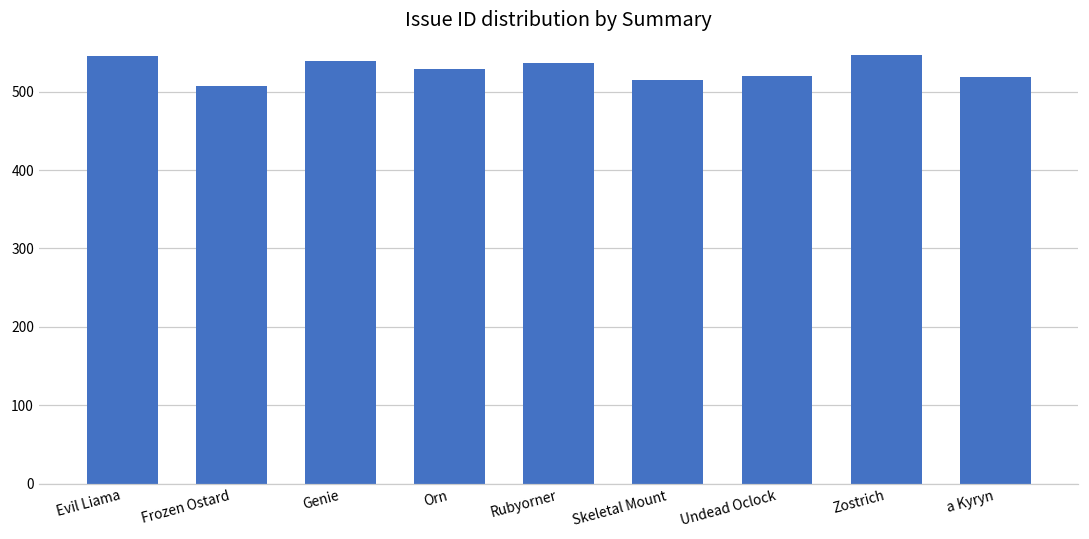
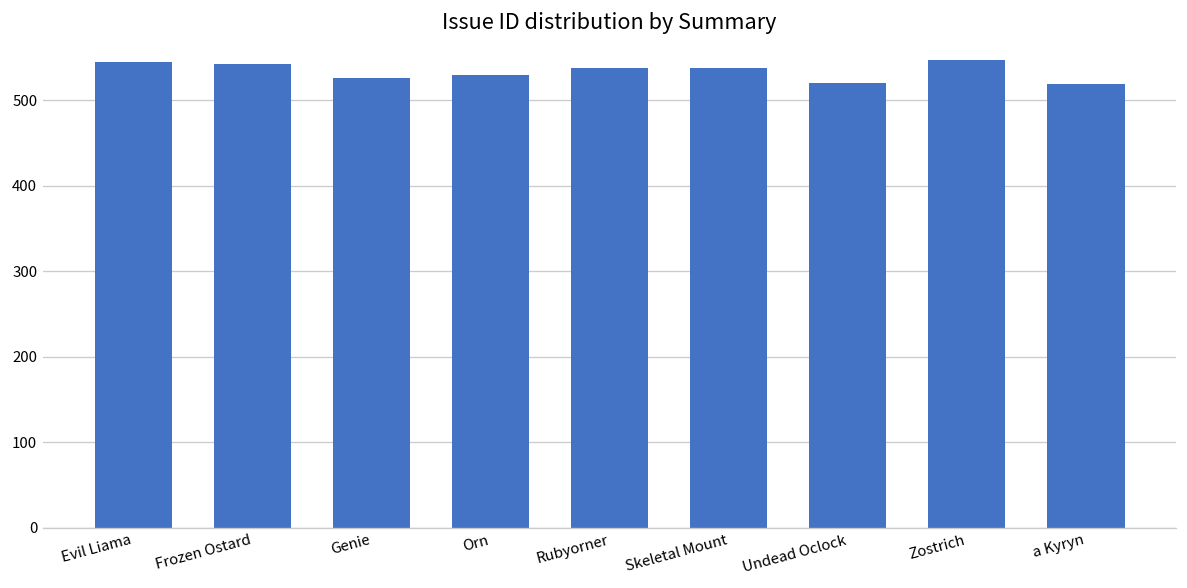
  {
    "Evil Liama": 550,
-   "Frozen Ostard": 510,
-   "Genie": 540,
+   "Frozen Ostard": 540,
+   "Genie": 530,
    "Orn": 530,
    "Rubyorner": 540,
-   "Skeletal Mount": 520,
+   "Skeletal Mount": 540,
    "Undead Oclock": 520,
    "Zostrich": 550,
    "a Kyryn": 520
  }
